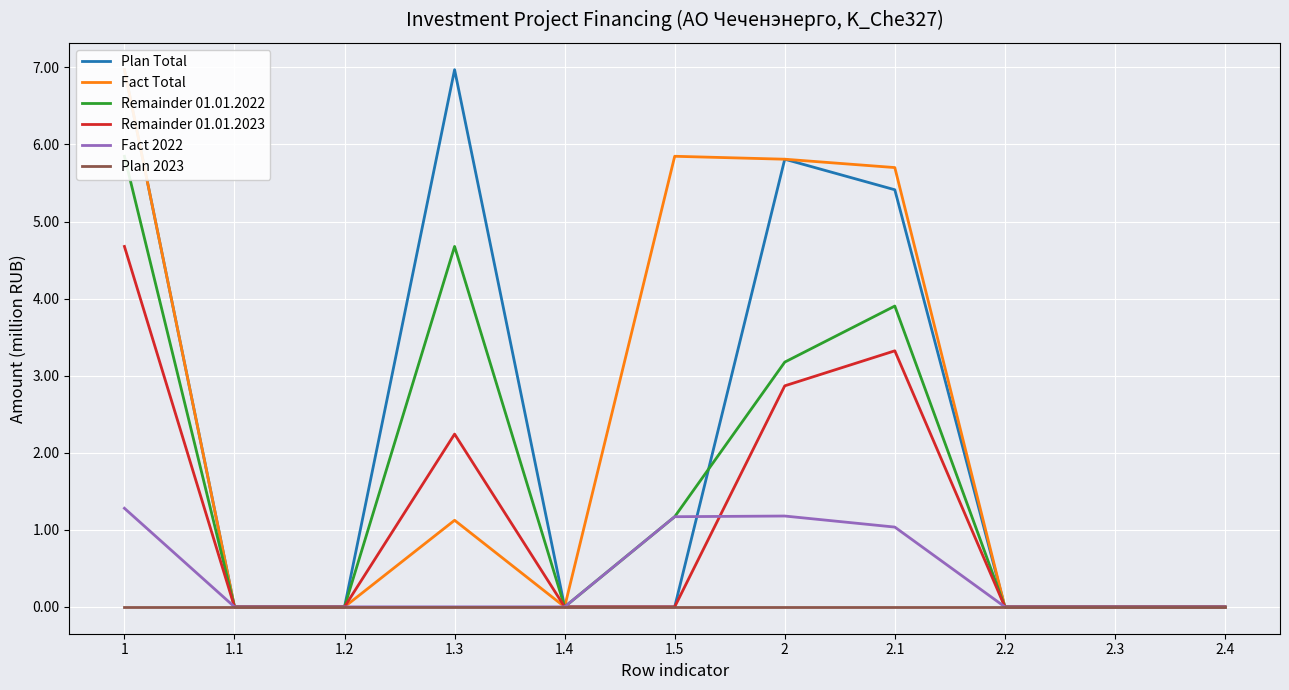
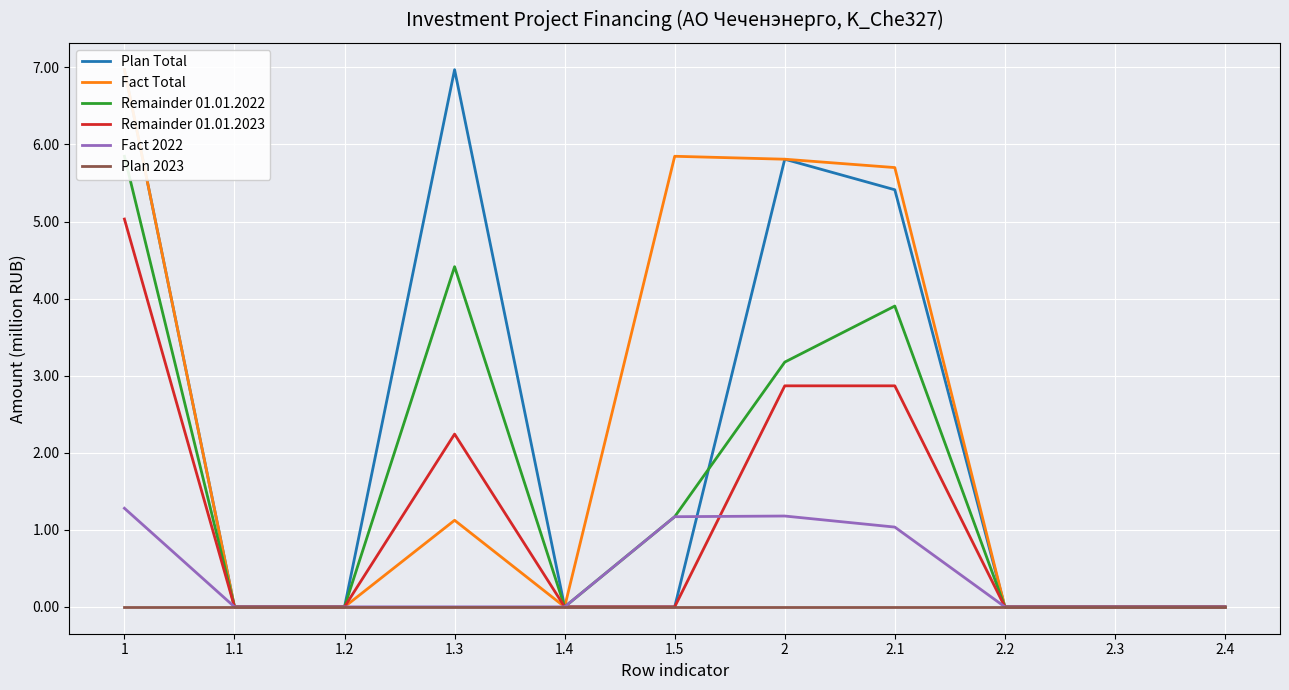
  {
    "Plan Total": {
      "1.3": 7.0,
      "2.1": 5.4
    },
    "Fact Total": {
      "1.3": 1.1,
      "1.5": 5.8,
      "2.1": 5.7
    },
    "Remainder 01.01.2022": {
-     "1.3": 4.7,
+     "1.3": 4.4,
      "2": 3.2,
      "2.1": 3.9
    },
    "Remainder 01.01.2023": {
-     "1": 4.7,
+     "1": 5.0,
      "1.3": 2.2,
      "2": 2.9,
-     "2.1": 3.3
+     "2.1": 2.9
    },
    "Fact 2022": {
      "1": 1.3,
      "2": 1.2,
      "2.1": 1.0
    },
    "Plan 2023": {
      "1": 0.0,
      "2": 0.0,
      "2.1": 0.0
    }
  }
